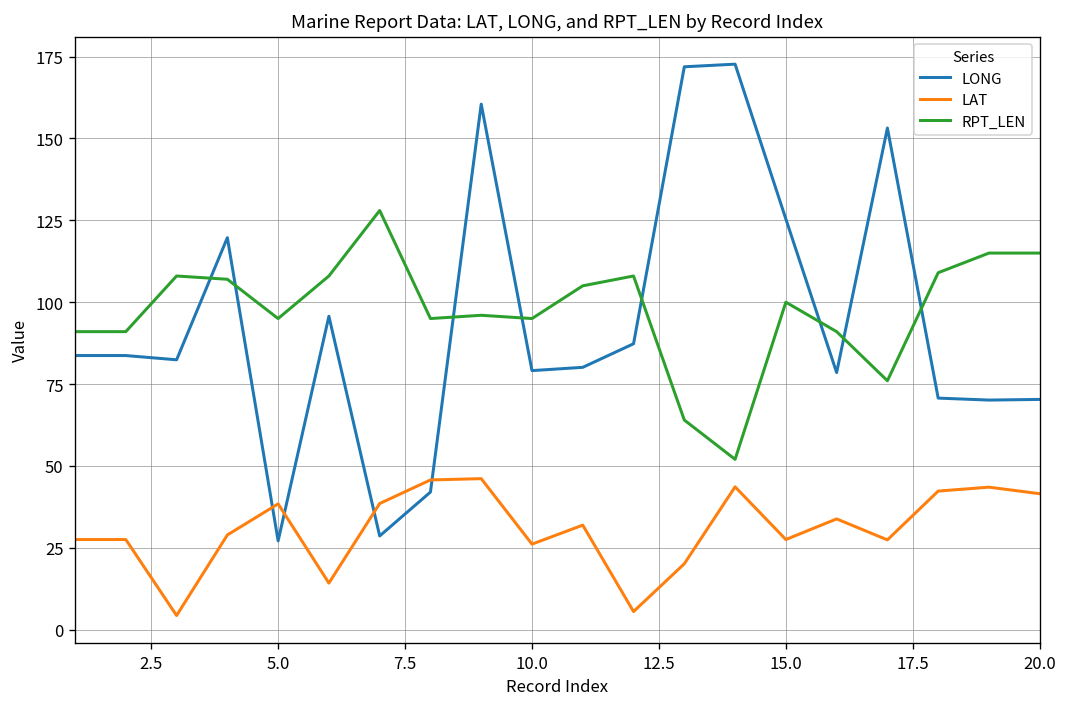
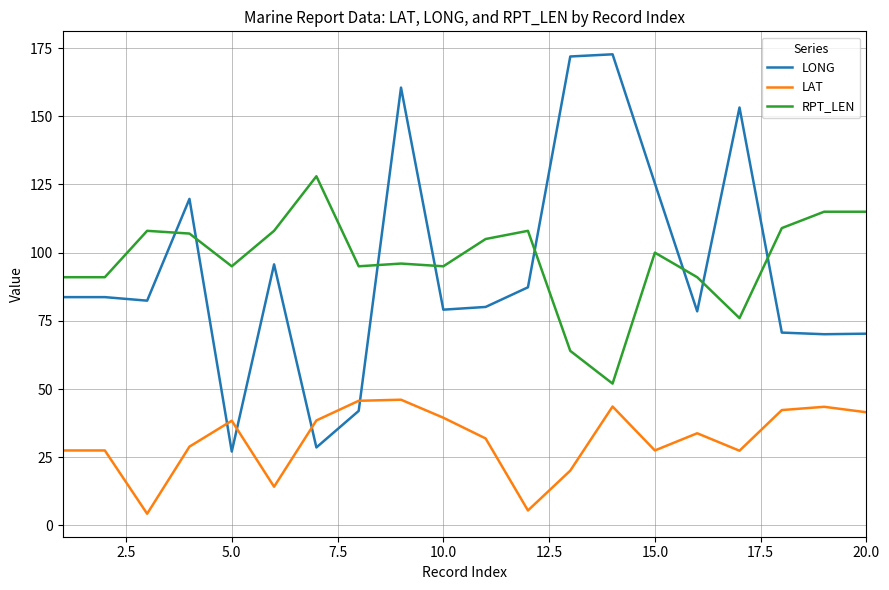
  {
    "LONG": {
      "5.0": 27,
      "10.0": 79,
      "15.0": 125,
      "20.0": 70
    },
    "LAT": {
      "5.0": 38,
-     "10.0": 26,
+     "10.0": 40,
      "15.0": 28,
      "20.0": 42
    },
    "RPT_LEN": {
      "5.0": 95,
      "10.0": 95,
      "15.0": 100,
      "20.0": 115
    }
  }
